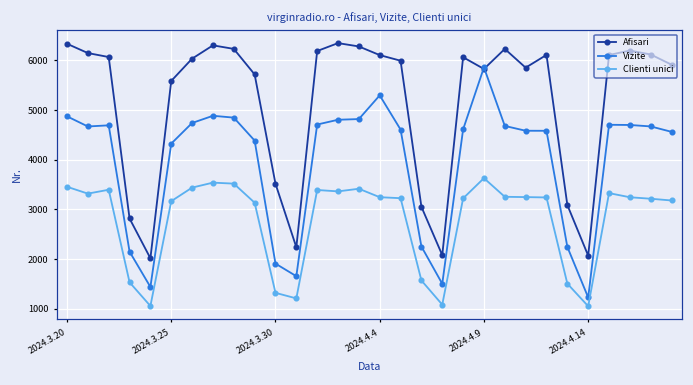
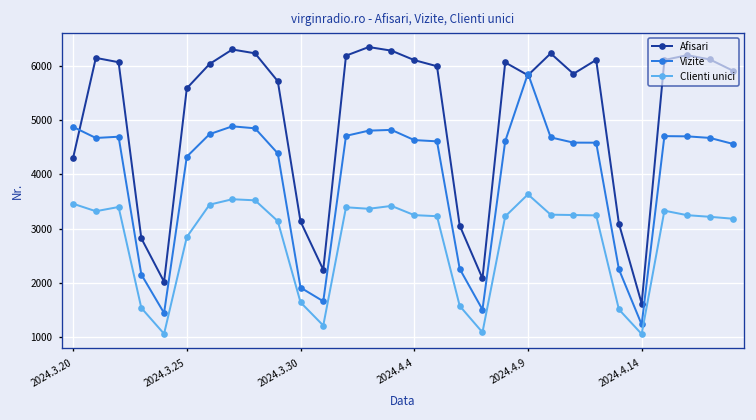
  {
    "Afisari": {
-     "2024.3.20": 6300,
+     "2024.3.20": 4300,
      "2024.3.25": 5600,
-     "2024.3.30": 3500,
+     "2024.3.30": 3100,
      "2024.4.4": 6100,
-     "2024.4.14": 2100
+     "2024.4.14": 1600
    },
    "Vizite": {
      "2024.3.20": 4900,
      "2024.3.25": 4300,
      "2024.3.30": 1900,
-     "2024.4.4": 5300,
+     "2024.4.4": 4600,
      "2024.4.14": 1200
    },
    "Clienti unici": {
      "2024.3.20": 3500,
-     "2024.3.25": 3200,
-     "2024.3.30": 1300,
+     "2024.3.25": 2800,
+     "2024.3.30": 1600,
      "2024.4.4": 3200,
      "2024.4.9": 3600,
      "2024.4.14": 1100
    }
  }
